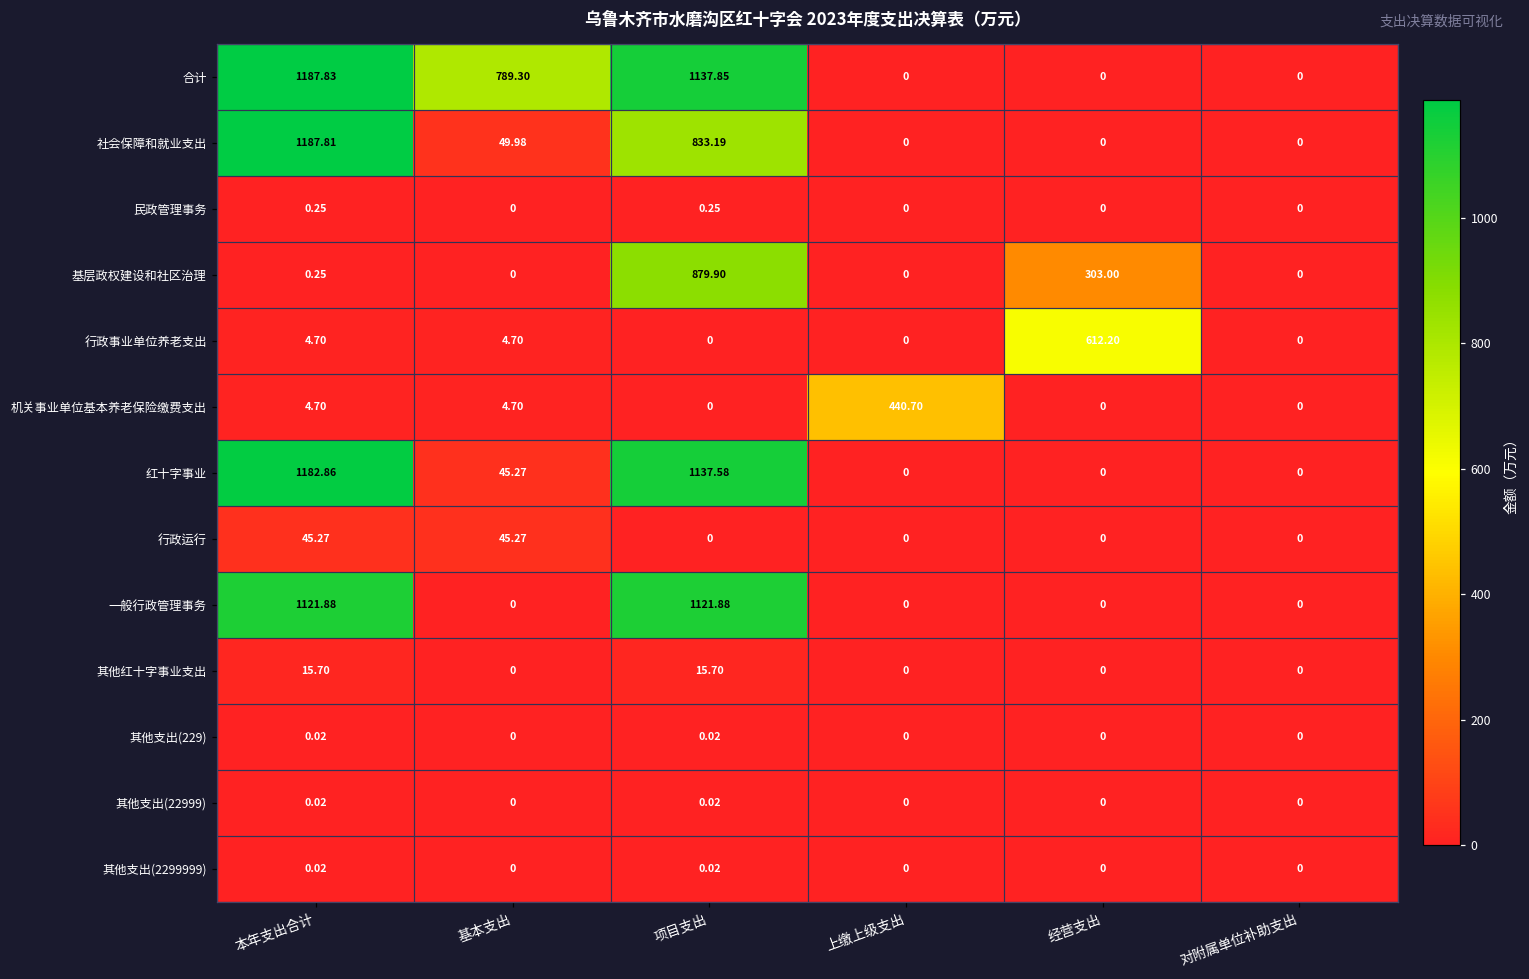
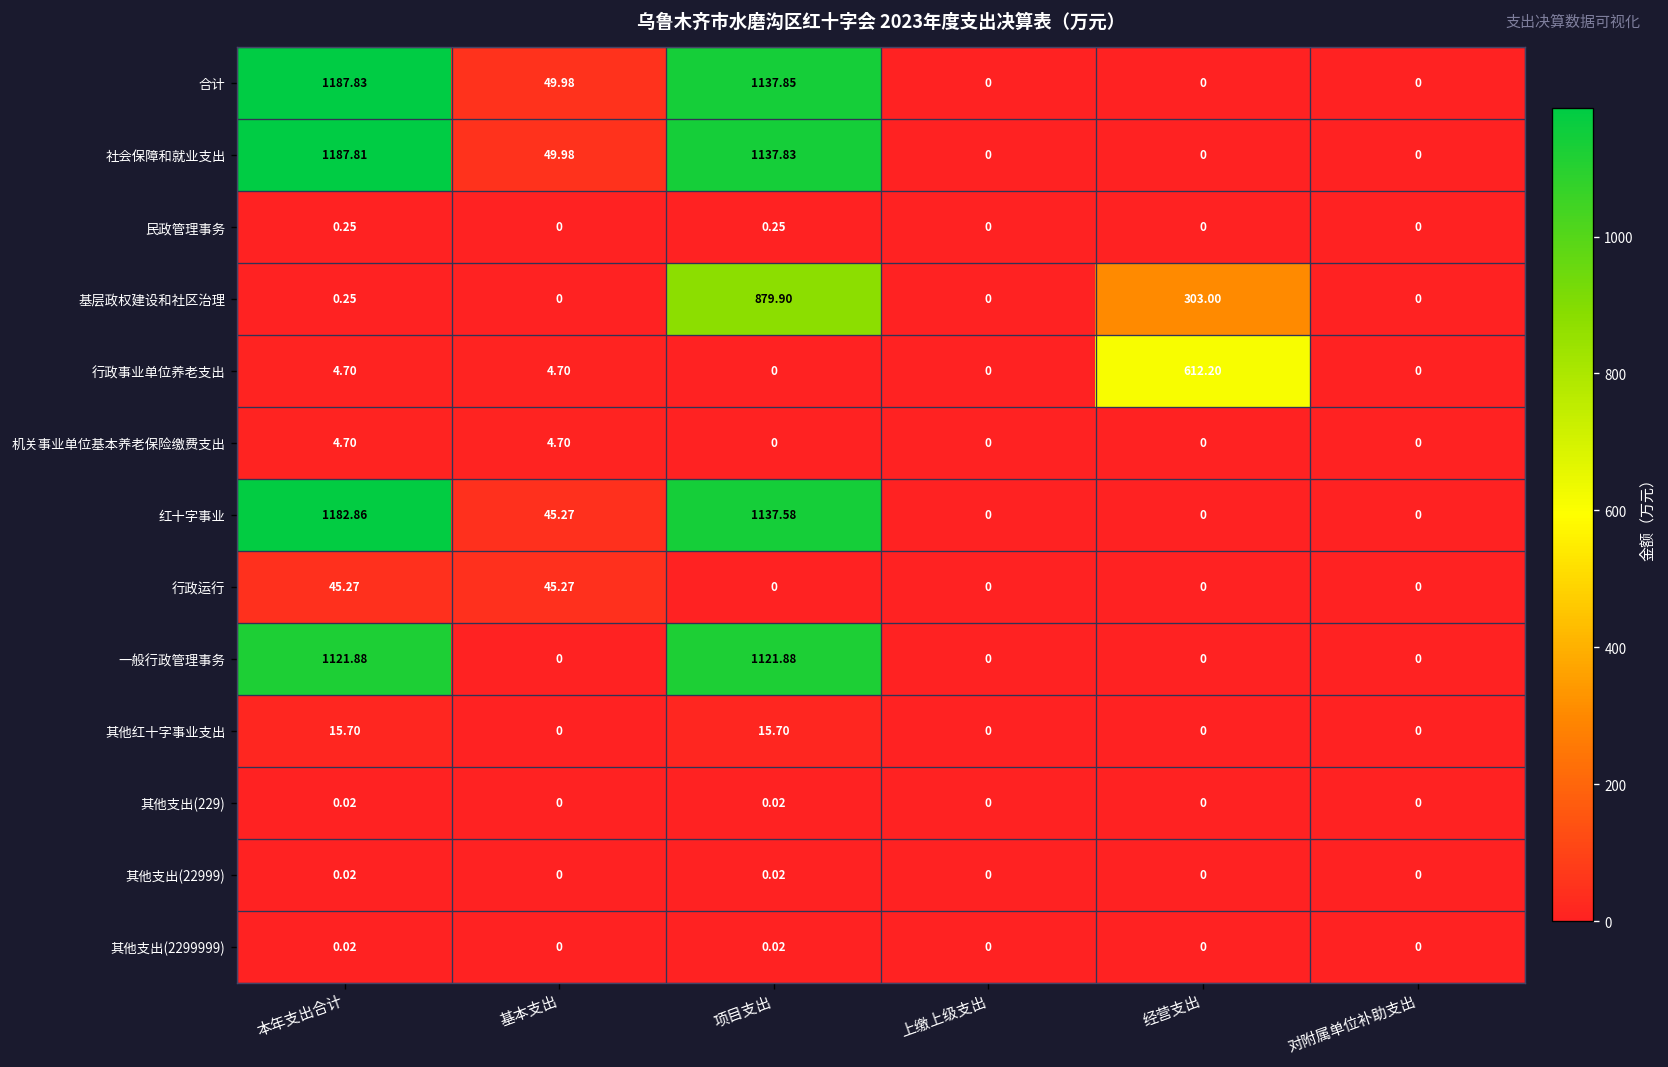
  {
    "合计": {
      "本年支出合计": 1187.83,
-     "基本支出": 789.30,
+     "基本支出": 49.98,
      "项目支出": 1137.85,
      "上缴上级支出": 0,
      "经营支出": 0,
      "对附属单位补助支出": 0
    },
    "社会保障和就业支出": {
      "本年支出合计": 1187.81,
      "基本支出": 49.98,
-     "项目支出": 833.19,
+     "项目支出": 1137.83,
      "上缴上级支出": 0,
      "经营支出": 0,
      "对附属单位补助支出": 0
    },
    "民政管理事务": {
      "本年支出合计": 0.25,
      "基本支出": 0,
      "项目支出": 0.25,
      "上缴上级支出": 0,
      "经营支出": 0,
      "对附属单位补助支出": 0
    },
    "基层政权建设和社区治理": {
      "本年支出合计": 0.25,
      "基本支出": 0,
      "项目支出": 879.90,
      "上缴上级支出": 0,
      "经营支出": 303.00,
      "对附属单位补助支出": 0
    },
    "行政事业单位养老支出": {
      "本年支出合计": 4.70,
      "基本支出": 4.70,
      "项目支出": 0,
      "上缴上级支出": 0,
      "经营支出": 612.20,
      "对附属单位补助支出": 0
    },
    "机关事业单位基本养老保险缴费支出": {
      "本年支出合计": 4.70,
      "基本支出": 4.70,
      "项目支出": 0,
-     "上缴上级支出": 440.70,
+     "上缴上级支出": 0,
      "经营支出": 0,
      "对附属单位补助支出": 0
    },
    "红十字事业": {
      "本年支出合计": 1182.86,
      "基本支出": 45.27,
      "项目支出": 1137.58,
      "上缴上级支出": 0,
      "经营支出": 0,
      "对附属单位补助支出": 0
    },
    "行政运行": {
      "本年支出合计": 45.27,
      "基本支出": 45.27,
      "项目支出": 0,
      "上缴上级支出": 0,
      "经营支出": 0,
      "对附属单位补助支出": 0
    },
    "一般行政管理事务": {
      "本年支出合计": 1121.88,
      "基本支出": 0,
      "项目支出": 1121.88,
      "上缴上级支出": 0,
      "经营支出": 0,
      "对附属单位补助支出": 0
    },
    "其他红十字事业支出": {
      "本年支出合计": 15.70,
      "基本支出": 0,
      "项目支出": 15.70,
      "上缴上级支出": 0,
      "经营支出": 0,
      "对附属单位补助支出": 0
    },
    "其他支出(229)": {
      "本年支出合计": 0.02,
      "基本支出": 0,
      "项目支出": 0.02,
      "上缴上级支出": 0,
      "经营支出": 0,
      "对附属单位补助支出": 0
    },
    "其他支出(22999)": {
      "本年支出合计": 0.02,
      "基本支出": 0,
      "项目支出": 0.02,
      "上缴上级支出": 0,
      "经营支出": 0,
      "对附属单位补助支出": 0
    },
    "其他支出(2299999)": {
      "本年支出合计": 0.02,
      "基本支出": 0,
      "项目支出": 0.02,
      "上缴上级支出": 0,
      "经营支出": 0,
      "对附属单位补助支出": 0
    }
  }
